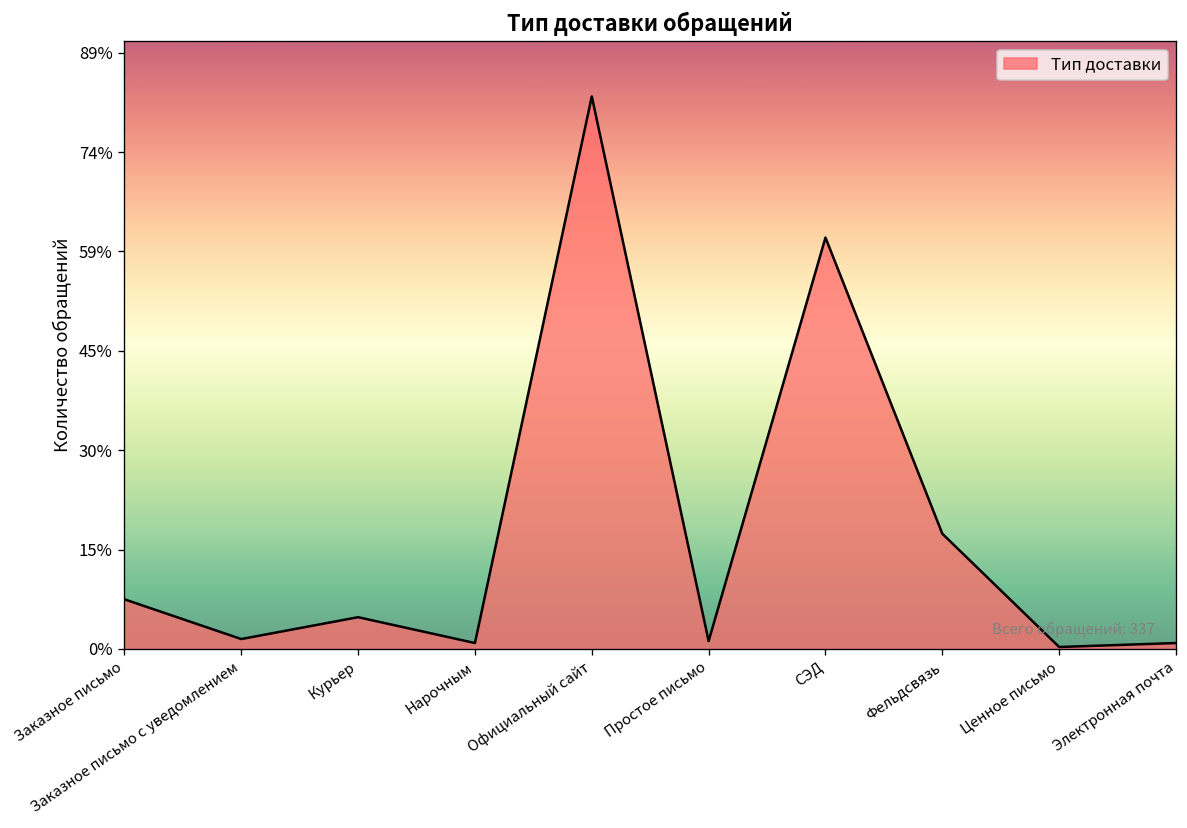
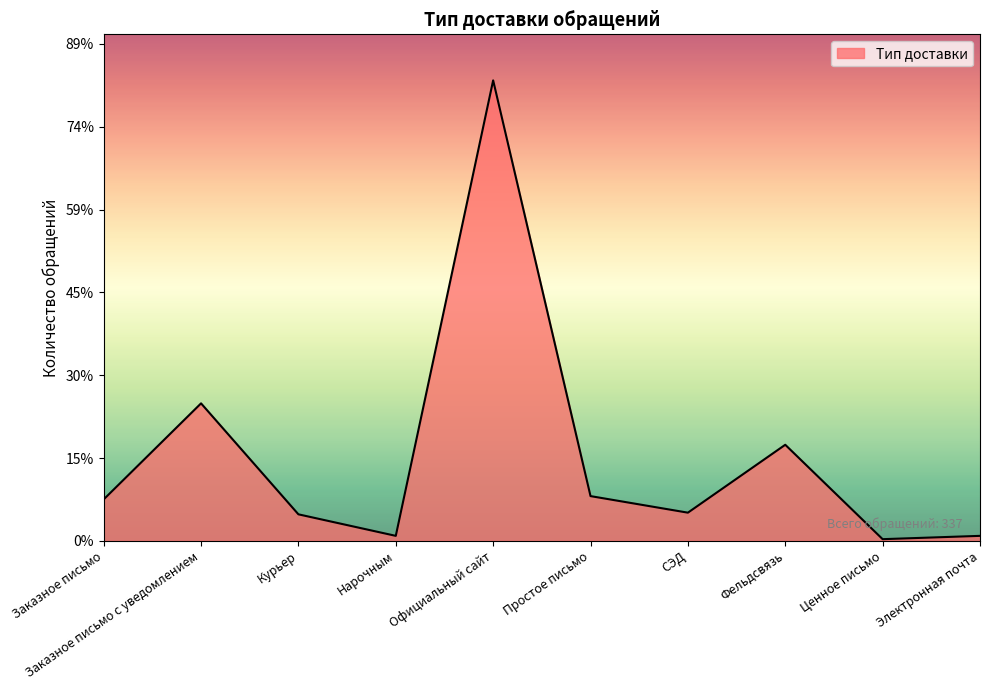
  {
    "Заказное письмо": "7%",
-   "Заказное письмо с уведомлением": "1%",
+   "Заказное письмо с уведомлением": "25%",
    "Курьер": "5%",
    "Нарочным": "1%",
    "Официальный сайт": "82%",
-   "Простое письмо": "1%",
-   "СЭД": "61%",
+   "Простое письмо": "8%",
+   "СЭД": "5%",
    "Фельдсвязь": "17%",
    "Ценное письмо": "0%",
    "Электронная почта": "1%"
  }
